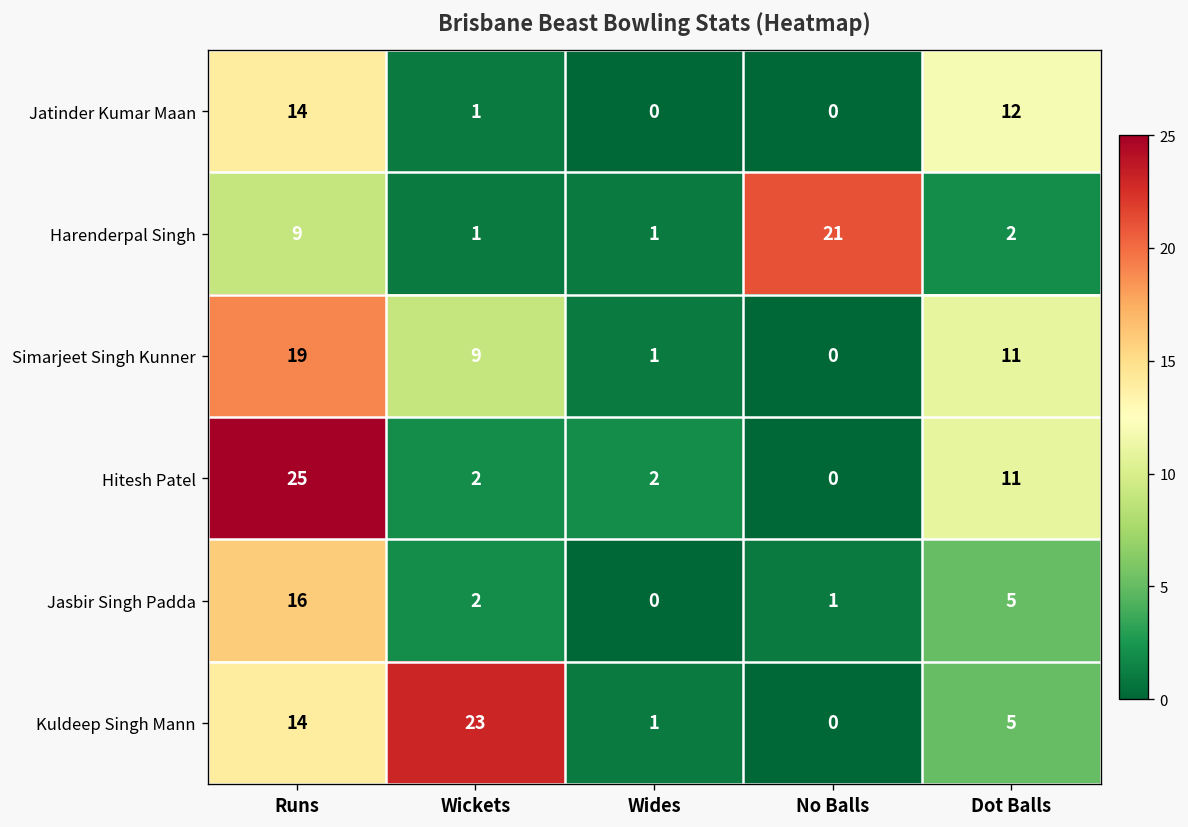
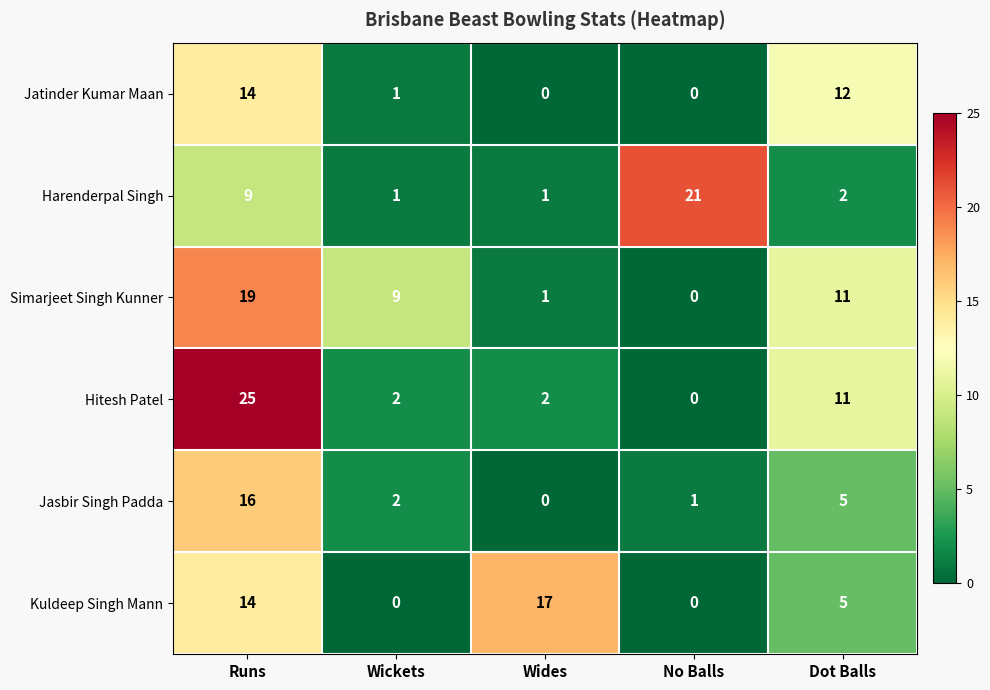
  {
    "Jatinder Kumar Maan": {
      "Runs": 14,
      "Wickets": 1,
      "Wides": 0,
      "No Balls": 0,
      "Dot Balls": 12
    },
    "Harenderpal Singh": {
      "Runs": 9,
      "Wickets": 1,
      "Wides": 1,
      "No Balls": 21,
      "Dot Balls": 2
    },
    "Simarjeet Singh Kunner": {
      "Runs": 19,
      "Wickets": 9,
      "Wides": 1,
      "No Balls": 0,
      "Dot Balls": 11
    },
    "Hitesh Patel": {
      "Runs": 25,
      "Wickets": 2,
      "Wides": 2,
      "No Balls": 0,
      "Dot Balls": 11
    },
    "Jasbir Singh Padda": {
      "Runs": 16,
      "Wickets": 2,
      "Wides": 0,
      "No Balls": 1,
      "Dot Balls": 5
    },
    "Kuldeep Singh Mann": {
      "Runs": 14,
-     "Wickets": 23,
-     "Wides": 1,
+     "Wickets": 0,
+     "Wides": 17,
      "No Balls": 0,
      "Dot Balls": 5
    }
  }
